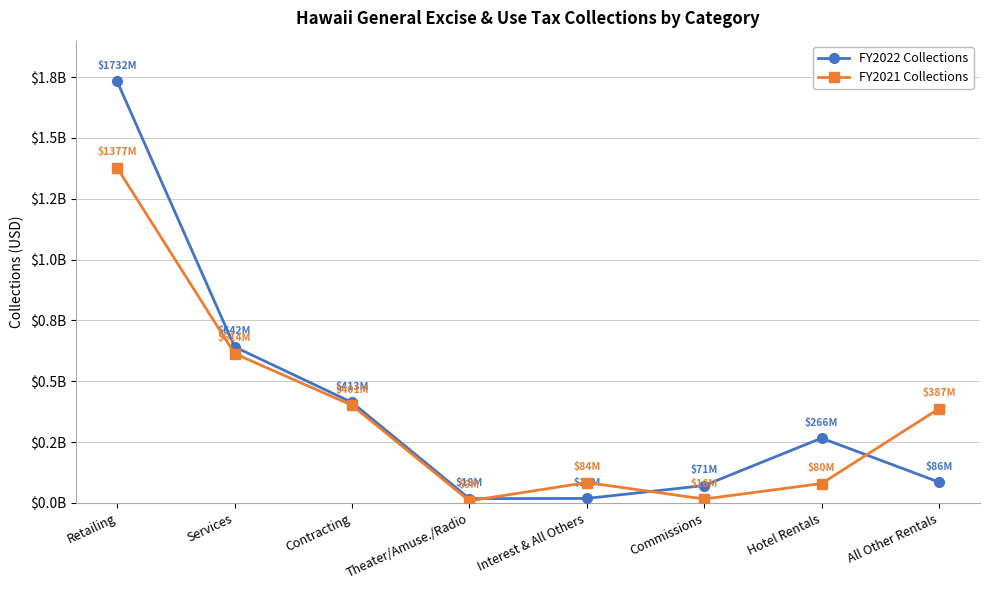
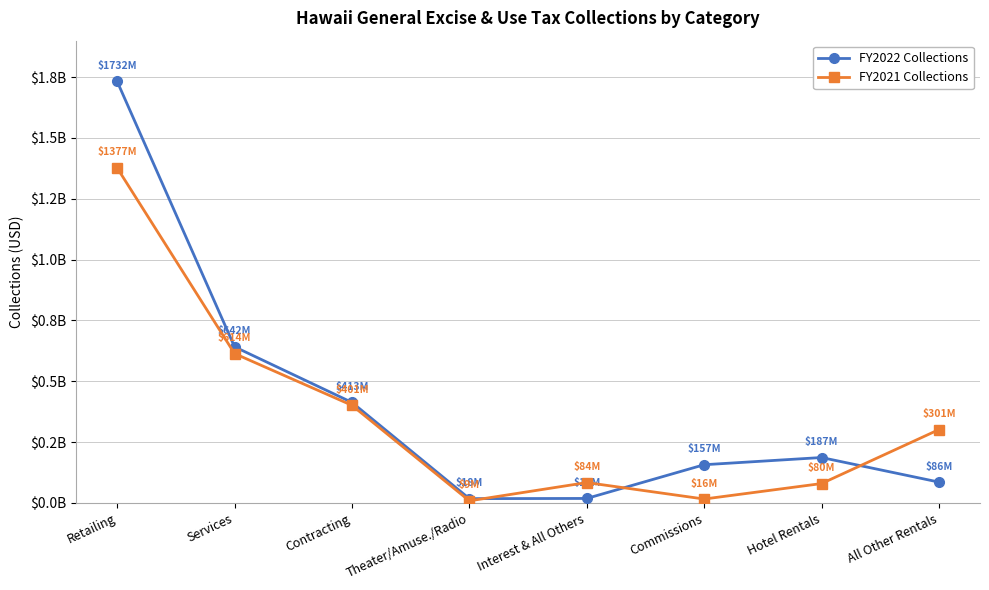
  {
    "FY2022 Collections": {
      "Retailing": "$1732M",
-     "Commissions": "$71M",
-     "Hotel Rentals": "$266M",
+     "Commissions": "$157M",
+     "Hotel Rentals": "$187M",
      "All Other Rentals": "$86M"
    },
    "FY2021 Collections": {
      "Retailing": "$1377M",
      "Interest & All Others": "$84M",
      "Hotel Rentals": "$80M",
-     "All Other Rentals": "$387M"
+     "All Other Rentals": "$301M"
    }
  }
